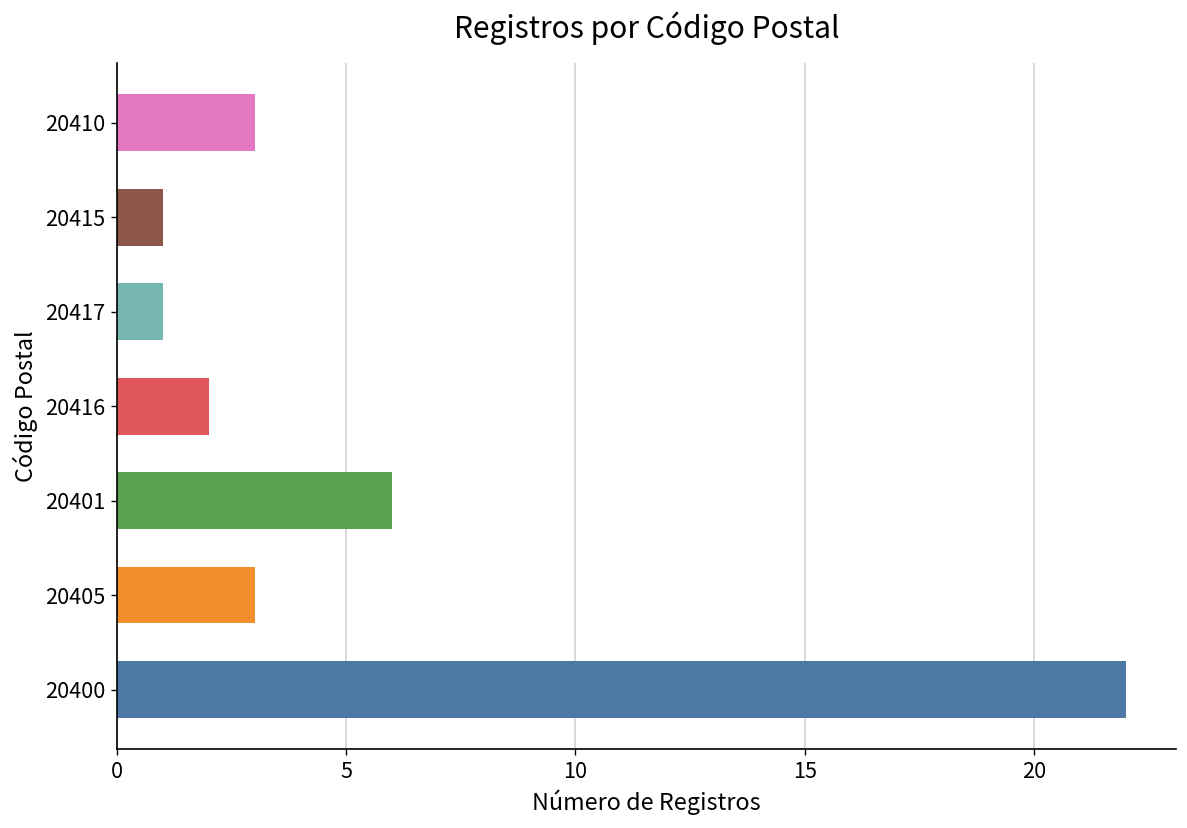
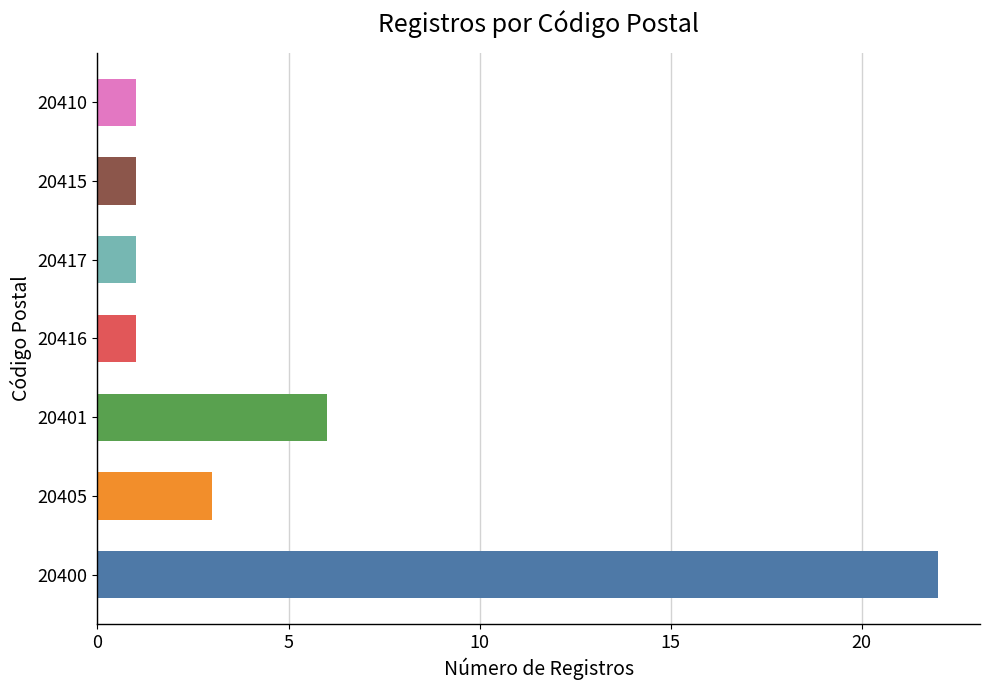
  {
-   "20410": 3,
+   "20410": 1,
    "20415": 1,
    "20417": 1,
-   "20416": 2,
+   "20416": 1,
    "20401": 6,
    "20405": 3,
    "20400": 22
  }
